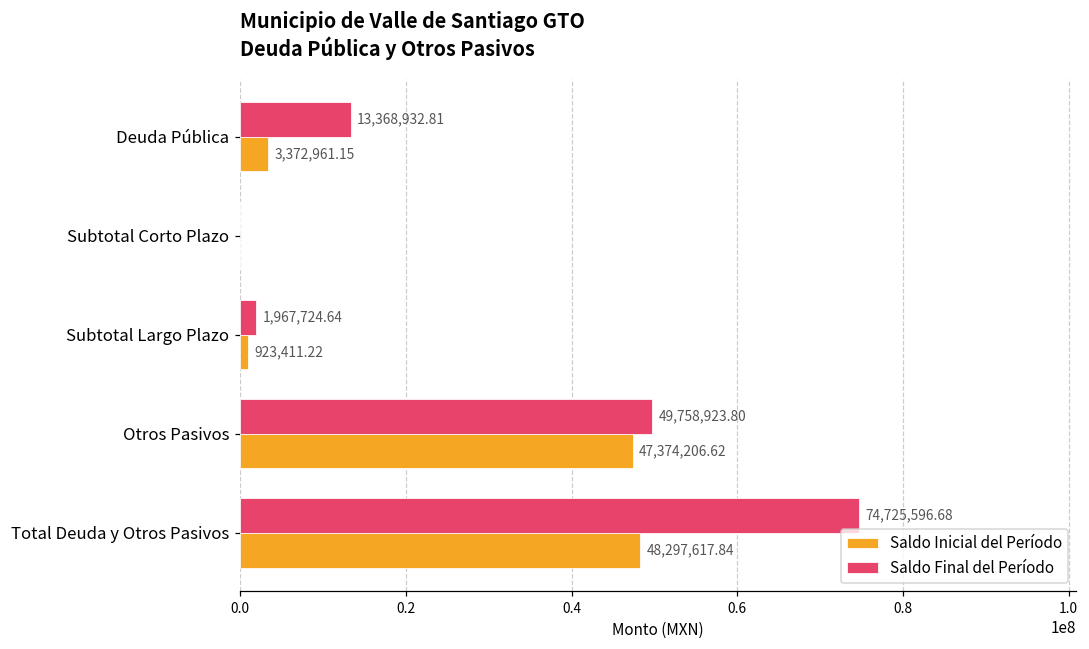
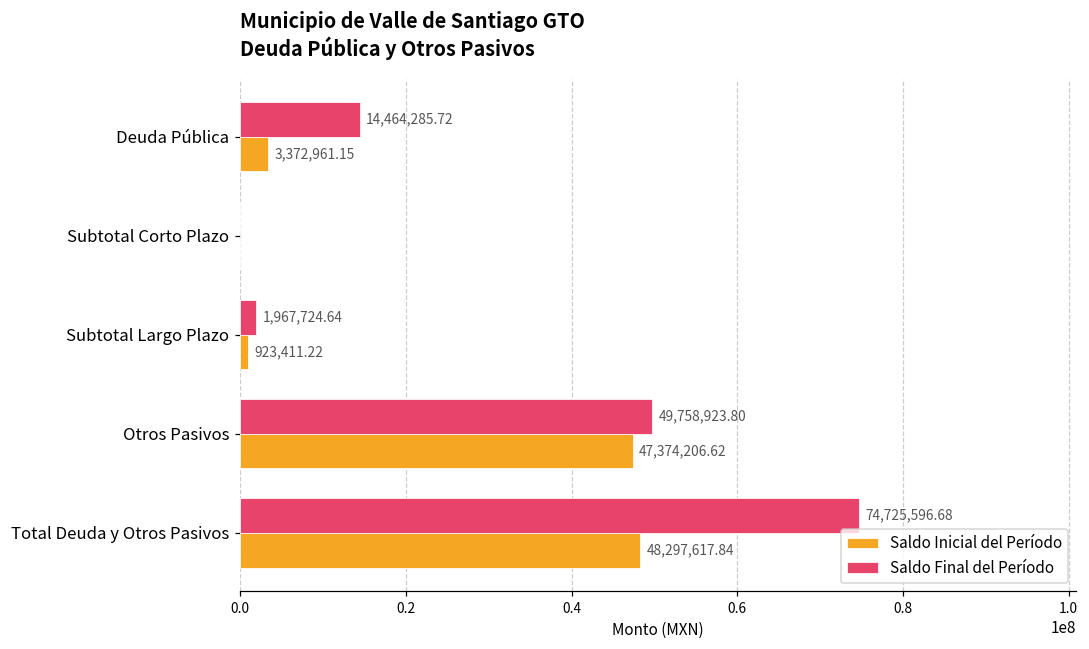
  {
    "Saldo Inicial del Período": {
      "Deuda Pública": "3,372,961.15",
      "Subtotal Largo Plazo": "923,411.22",
      "Otros Pasivos": "47,374,206.62",
      "Total Deuda y Otros Pasivos": "48,297,617.84"
    },
    "Saldo Final del Período": {
-     "Deuda Pública": "13,368,932.81",
+     "Deuda Pública": "14,464,285.72",
      "Subtotal Largo Plazo": "1,967,724.64",
      "Otros Pasivos": "49,758,923.80",
      "Total Deuda y Otros Pasivos": "74,725,596.68"
    }
  }
